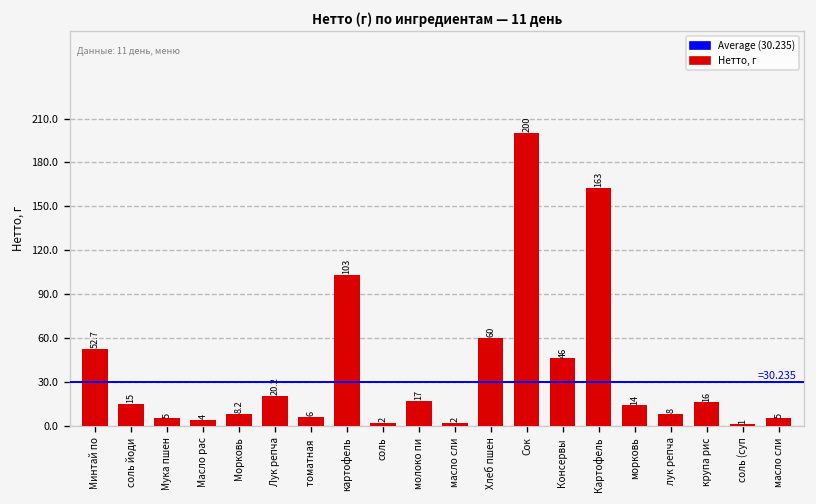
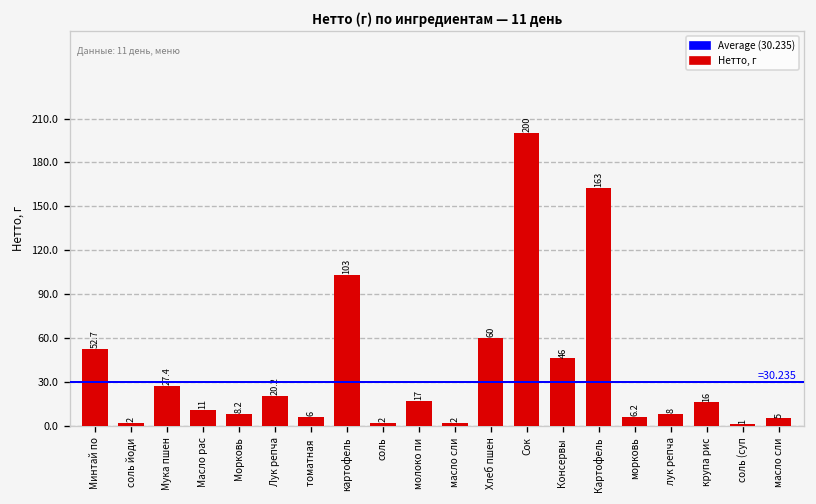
  {
    "Минтай по": 52.7,
-   "соль йоди": 15,
-   "Мука пшен": 5,
-   "Масло рас": 4,
+   "соль йоди": 2,
+   "Мука пшен": 27.4,
+   "Масло рас": 11,
    "Морковь": 8.2,
    "Лук репча": 20.2,
    "томатная": 6,
    "картофель": 103,
    "соль": 2,
    "молоко пи": 17,
    "Хлеб пшен": 60,
    "Сок": 200,
    "Консервы": 46,
    "Картофель": 163,
-   "морковь": 14,
+   "морковь": 6.2,
    "лук репча": 8,
    "крупа рис": 16,
    "соль (суп": 1
  }
